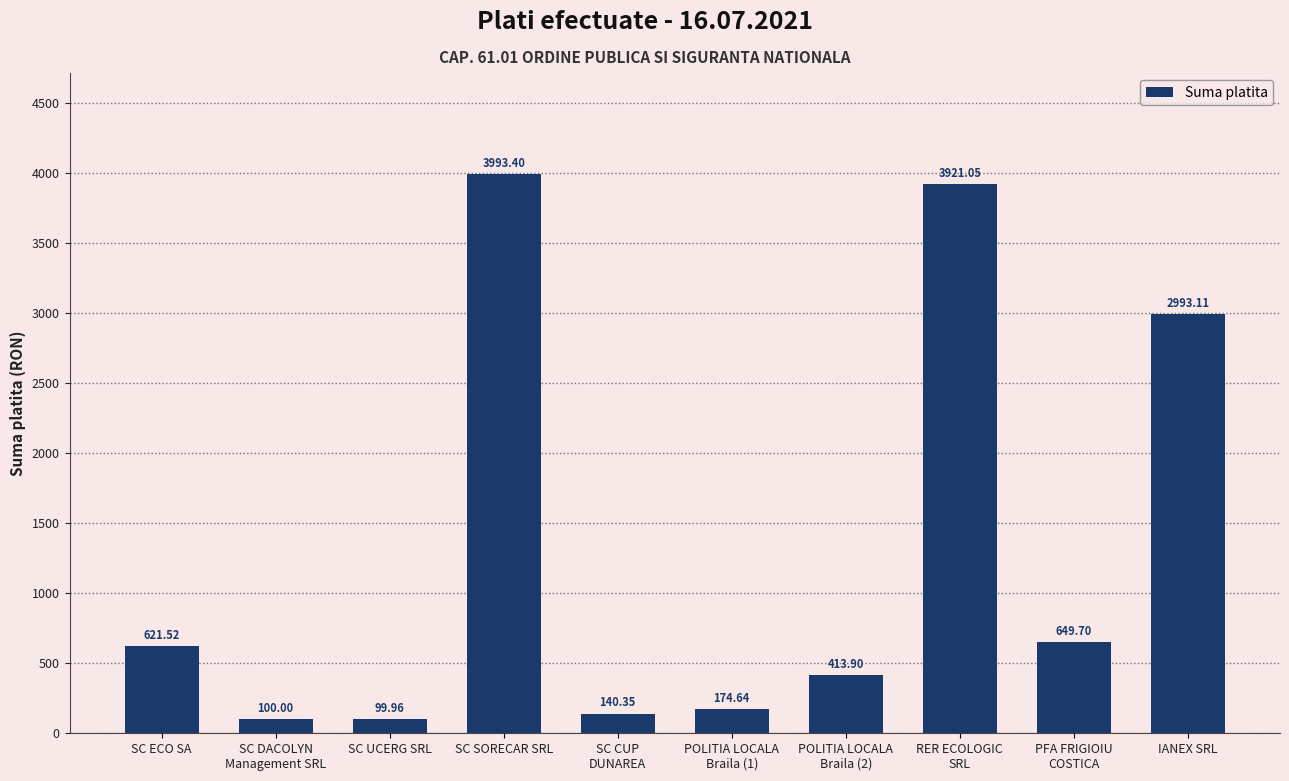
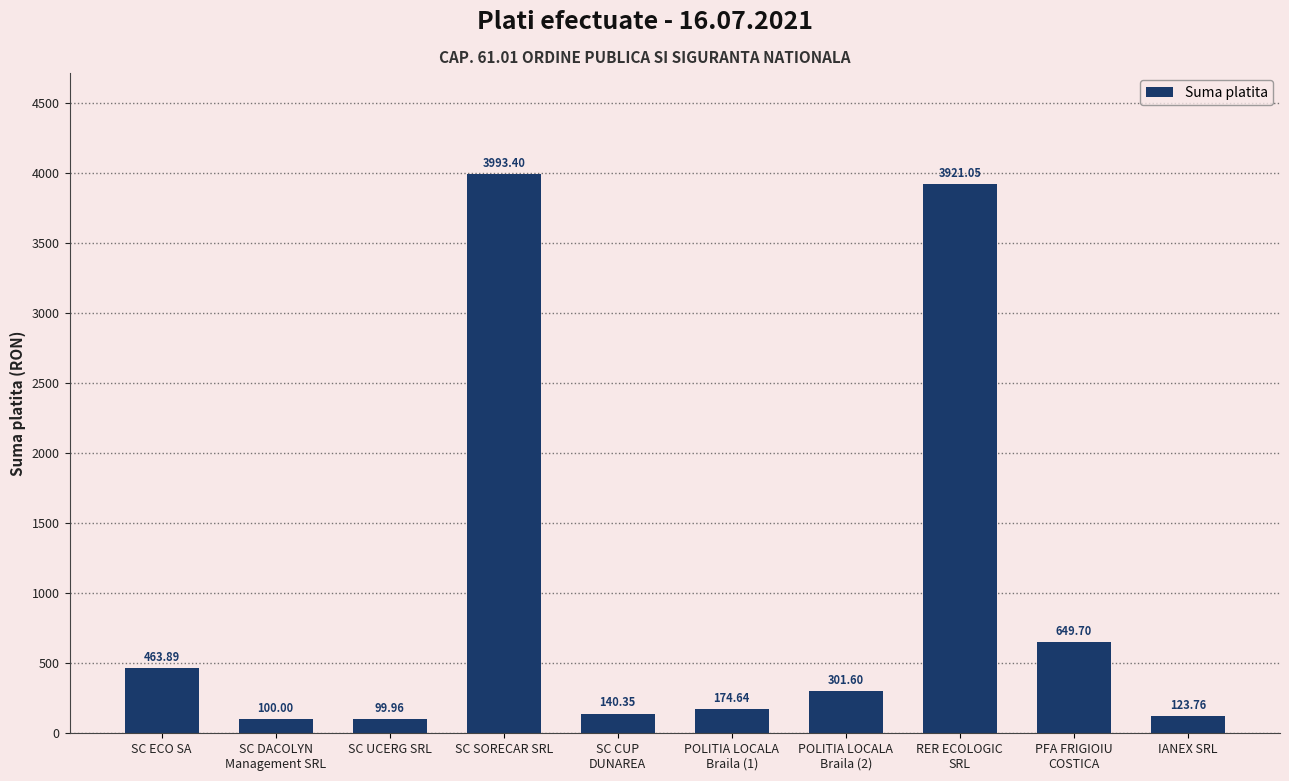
  {
-   "SC ECO SA": 621.52,
+   "SC ECO SA": 463.89,
    "SC DACOLYN Management SRL": 100.00,
    "SC UCERG SRL": 99.96,
    "SC SORECAR SRL": 3993.40,
    "SC CUP DUNAREA": 140.35,
    "POLITIA LOCALA Braila (1)": 174.64,
-   "POLITIA LOCALA Braila (2)": 413.90,
+   "POLITIA LOCALA Braila (2)": 301.60,
    "RER ECOLOGIC SRL": 3921.05,
    "PFA FRIGIOIU COSTICA": 649.70,
-   "IANEX SRL": 2993.11
+   "IANEX SRL": 123.76
  }
